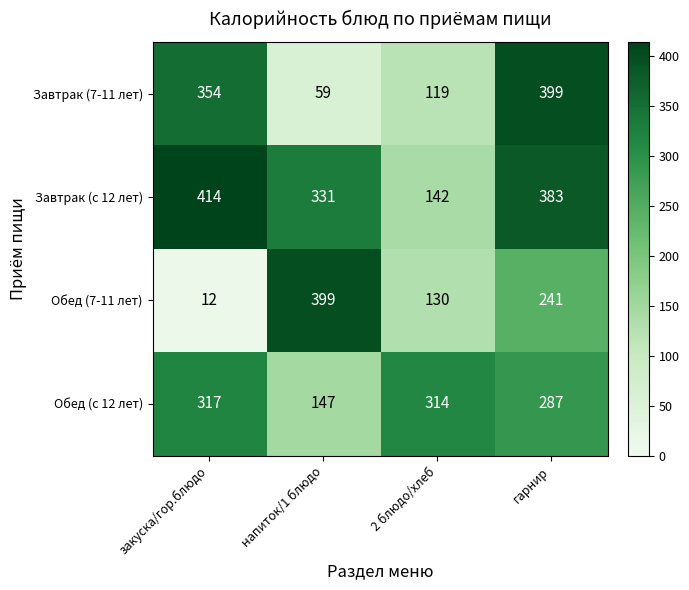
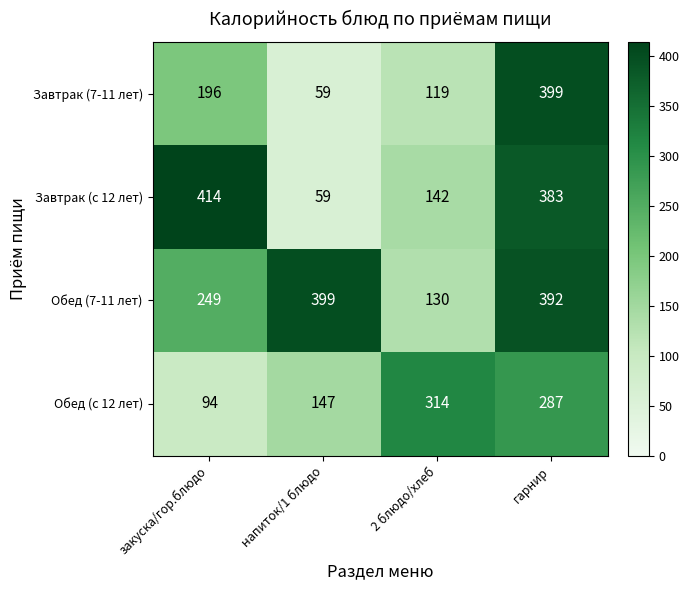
  {
    "Завтрак (7-11 лет)": {
-     "закуска/гор.блюдо": 354,
+     "закуска/гор.блюдо": 196,
      "напиток/1 блюдо": 59,
      "2 блюдо/хлеб": 119,
      "гарнир": 399
    },
    "Завтрак (с 12 лет)": {
      "закуска/гор.блюдо": 414,
-     "напиток/1 блюдо": 331,
+     "напиток/1 блюдо": 59,
      "2 блюдо/хлеб": 142,
      "гарнир": 383
    },
    "Обед (7-11 лет)": {
-     "закуска/гор.блюдо": 12,
+     "закуска/гор.блюдо": 249,
      "напиток/1 блюдо": 399,
      "2 блюдо/хлеб": 130,
-     "гарнир": 241
+     "гарнир": 392
    },
    "Обед (с 12 лет)": {
-     "закуска/гор.блюдо": 317,
+     "закуска/гор.блюдо": 94,
      "напиток/1 блюдо": 147,
      "2 блюдо/хлеб": 314,
      "гарнир": 287
    }
  }
